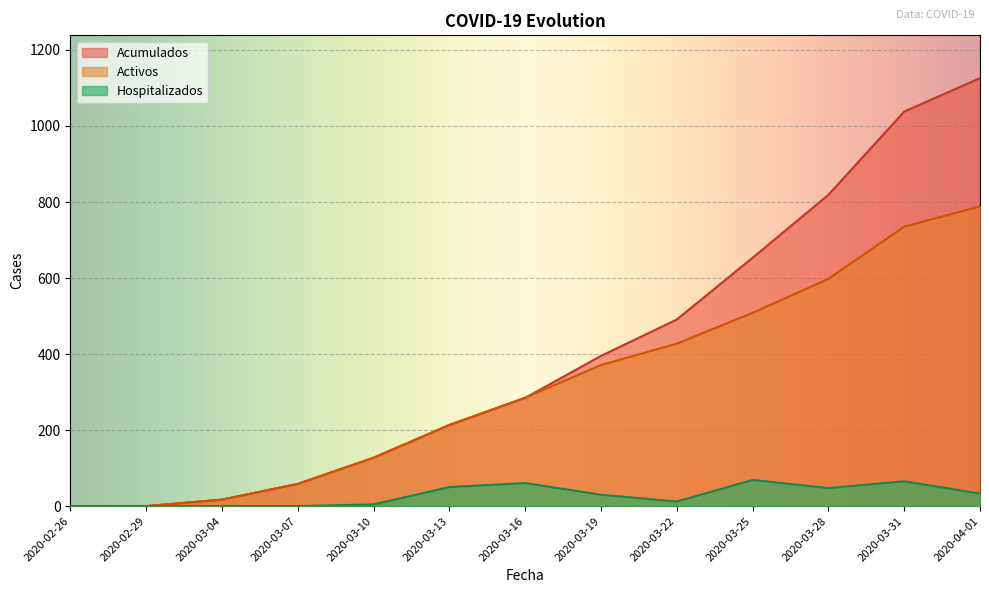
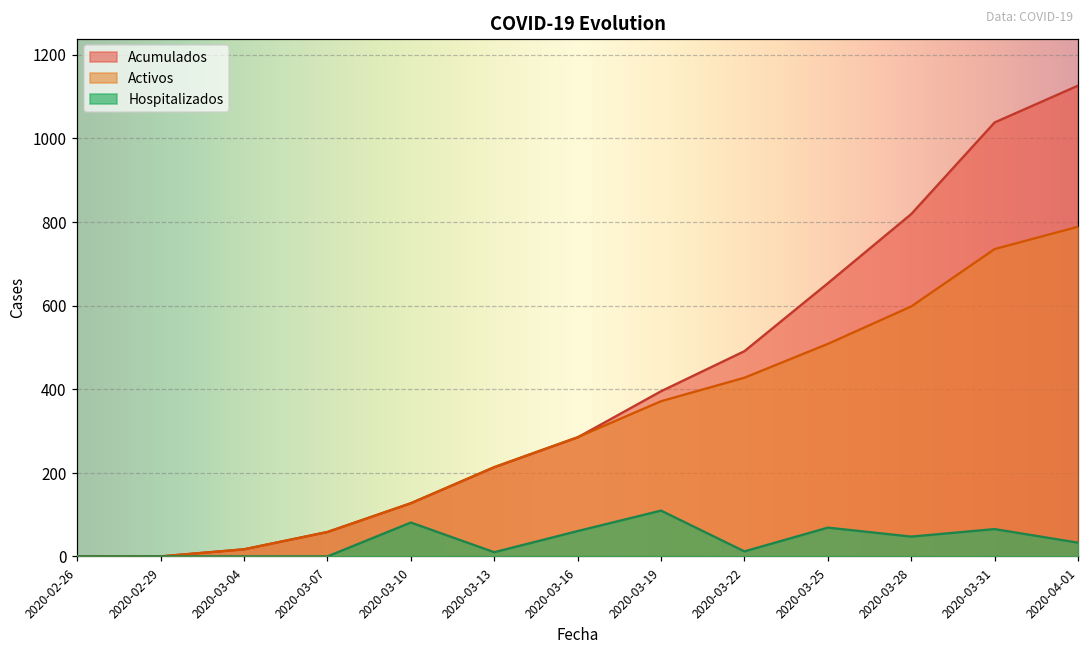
  {
    "Hospitalizados": {
      "2020-03-04": 0,
      "2020-03-07": 0,
-     "2020-03-10": 0,
-     "2020-03-13": 50,
+     "2020-03-10": 80,
+     "2020-03-13": 10,
      "2020-03-16": 60,
-     "2020-03-19": 30,
+     "2020-03-19": 110,
      "2020-03-22": 10,
      "2020-03-25": 70,
      "2020-03-28": 50,
      "2020-03-31": 70,
      "2020-04-01": 30
    }
  }
